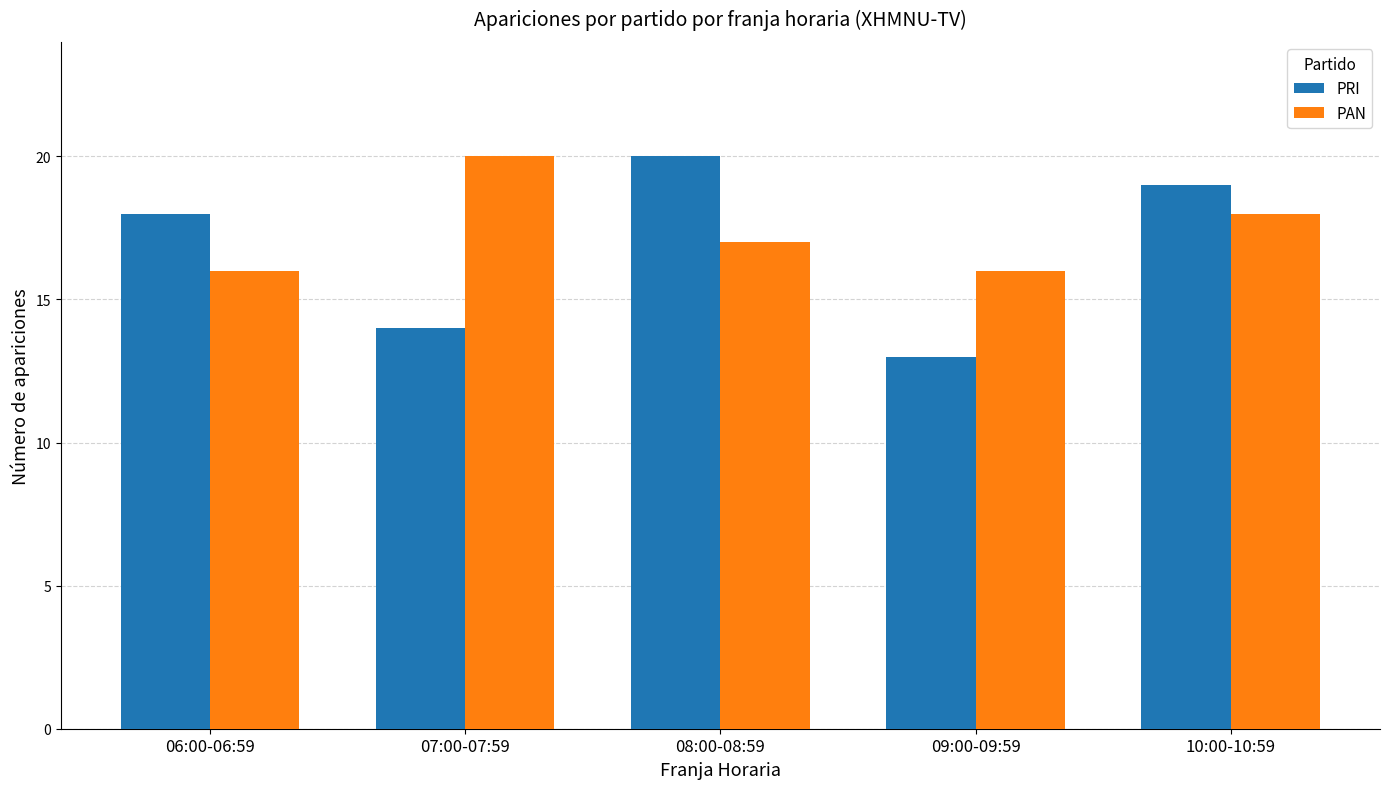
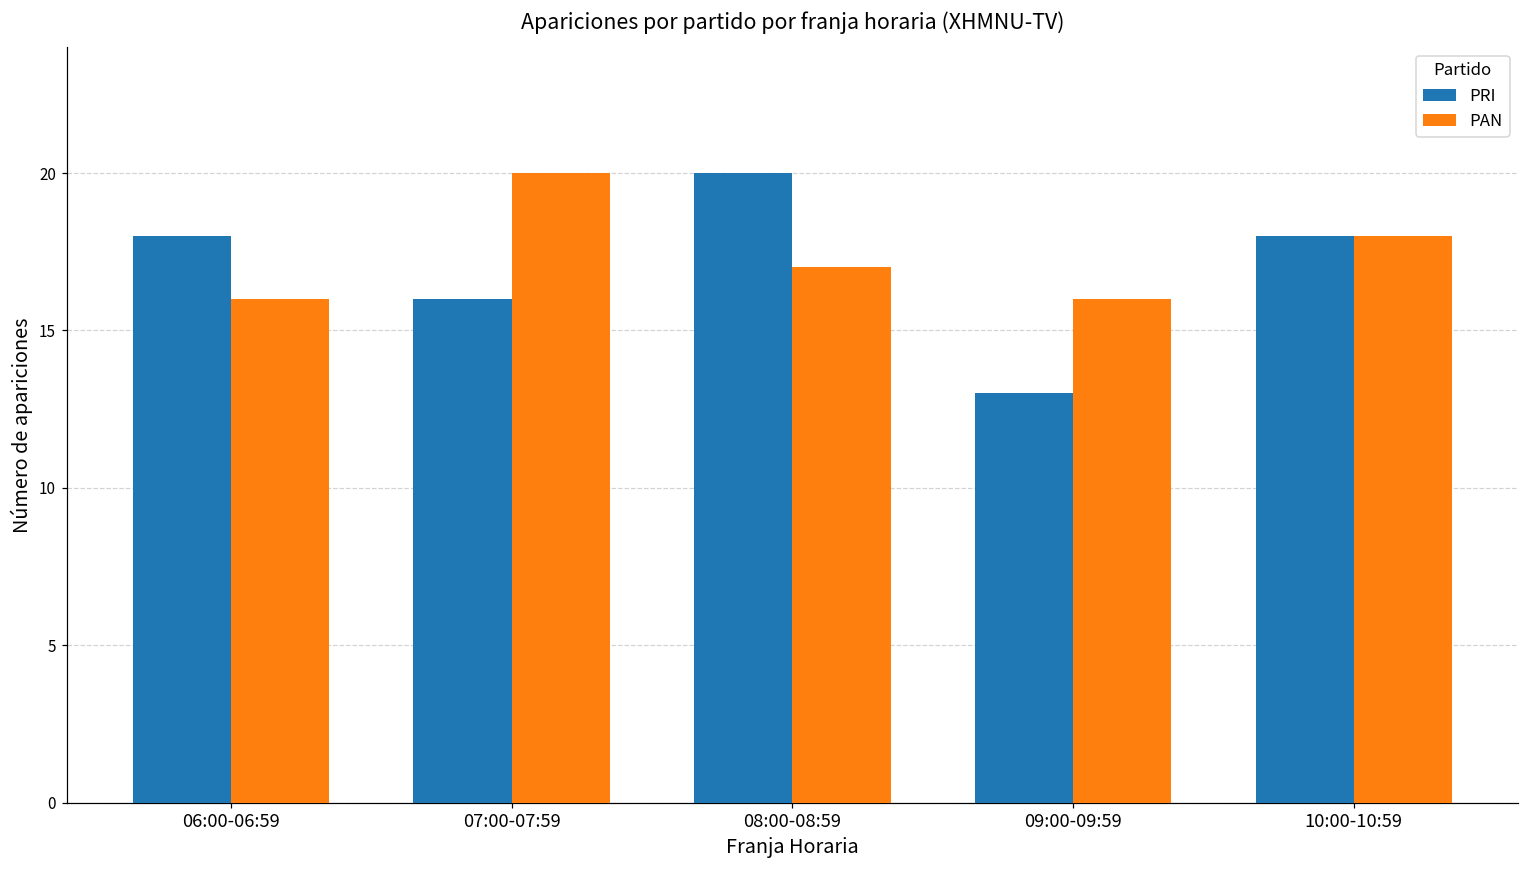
  {
    "PRI": {
      "06:00-06:59": 18,
-     "07:00-07:59": 14,
+     "07:00-07:59": 16,
      "08:00-08:59": 20,
      "09:00-09:59": 13,
-     "10:00-10:59": 19
+     "10:00-10:59": 18
    },
    "PAN": {
      "06:00-06:59": 16,
      "07:00-07:59": 20,
      "08:00-08:59": 17,
      "09:00-09:59": 16,
      "10:00-10:59": 18
    }
  }
